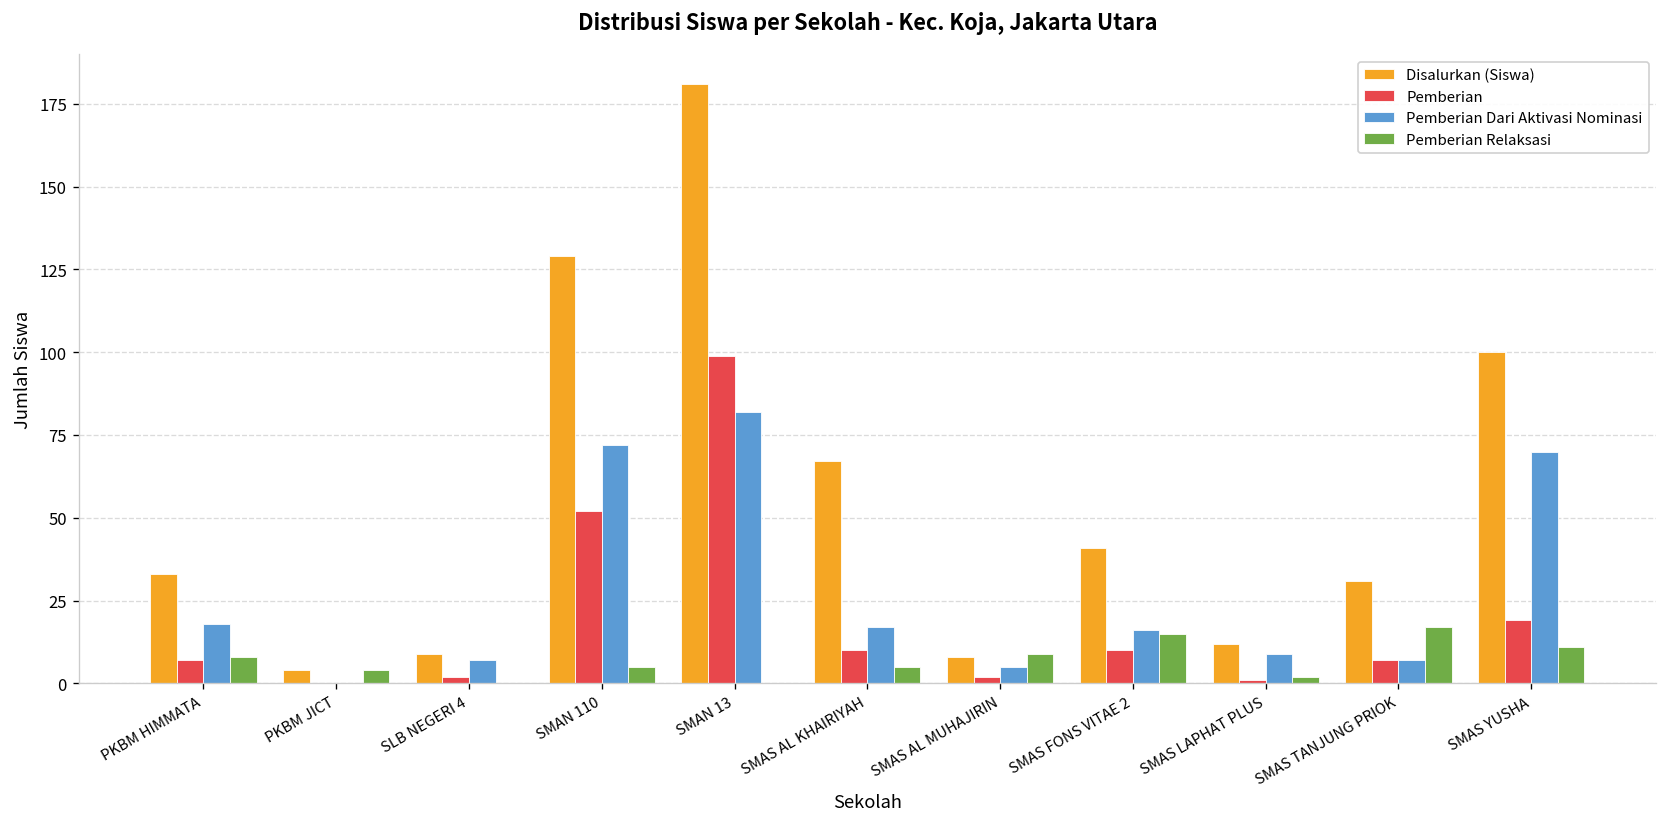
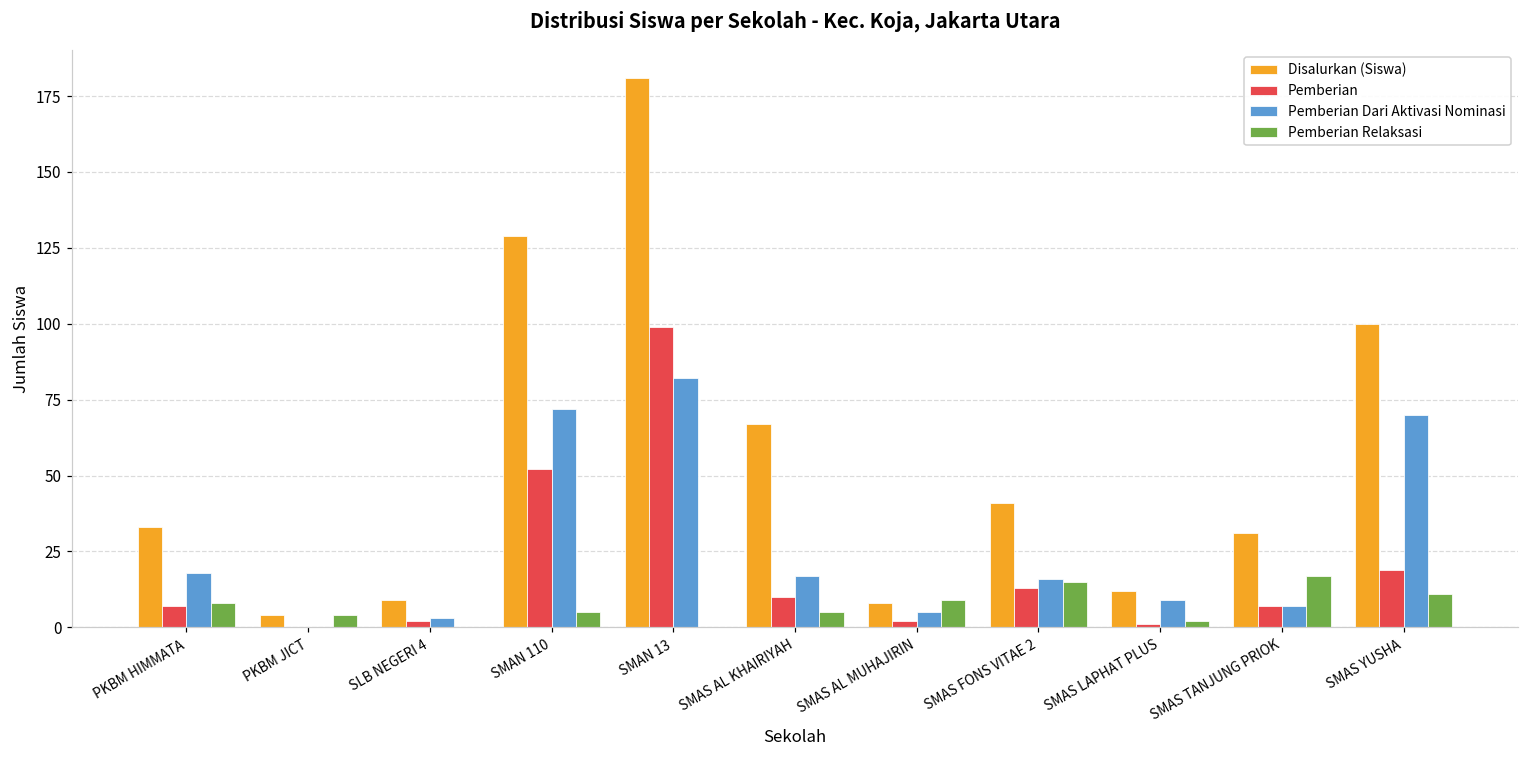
  {
    "Disalurkan (Siswa)": {
      "PKBM HIMMATA": 33,
      "PKBM JICT": 4,
      "SLB NEGERI 4": 9,
      "SMAN 110": 129,
      "SMAN 13": 181,
      "SMAS AL KHAIRIYAH": 67,
      "SMAS AL MUHAJIRIN": 8,
      "SMAS FONS VITAE 2": 41,
      "SMAS LAPHAT PLUS": 12,
      "SMAS TANJUNG PRIOK": 31,
      "SMAS YUSHA": 100
    },
    "Pemberian": {
      "PKBM HIMMATA": 7,
      "PKBM JICT": 0,
      "SLB NEGERI 4": 2,
      "SMAN 110": 52,
      "SMAN 13": 99,
      "SMAS AL KHAIRIYAH": 10,
      "SMAS AL MUHAJIRIN": 2,
-     "SMAS FONS VITAE 2": 10,
+     "SMAS FONS VITAE 2": 13,
      "SMAS LAPHAT PLUS": 1,
      "SMAS TANJUNG PRIOK": 7,
      "SMAS YUSHA": 19
    },
    "Pemberian Dari Aktivasi Nominasi": {
      "PKBM HIMMATA": 18,
      "PKBM JICT": 0,
-     "SLB NEGERI 4": 7,
+     "SLB NEGERI 4": 3,
      "SMAN 110": 72,
      "SMAN 13": 82,
      "SMAS AL KHAIRIYAH": 17,
      "SMAS AL MUHAJIRIN": 5,
      "SMAS FONS VITAE 2": 16,
      "SMAS LAPHAT PLUS": 9,
      "SMAS TANJUNG PRIOK": 7,
      "SMAS YUSHA": 70
    },
    "Pemberian Relaksasi": {
      "PKBM HIMMATA": 8,
      "PKBM JICT": 4,
      "SLB NEGERI 4": 0,
      "SMAN 110": 5,
      "SMAN 13": 0,
      "SMAS AL KHAIRIYAH": 5,
      "SMAS AL MUHAJIRIN": 9,
      "SMAS FONS VITAE 2": 15,
      "SMAS LAPHAT PLUS": 2,
      "SMAS TANJUNG PRIOK": 17,
      "SMAS YUSHA": 11
    }
  }
